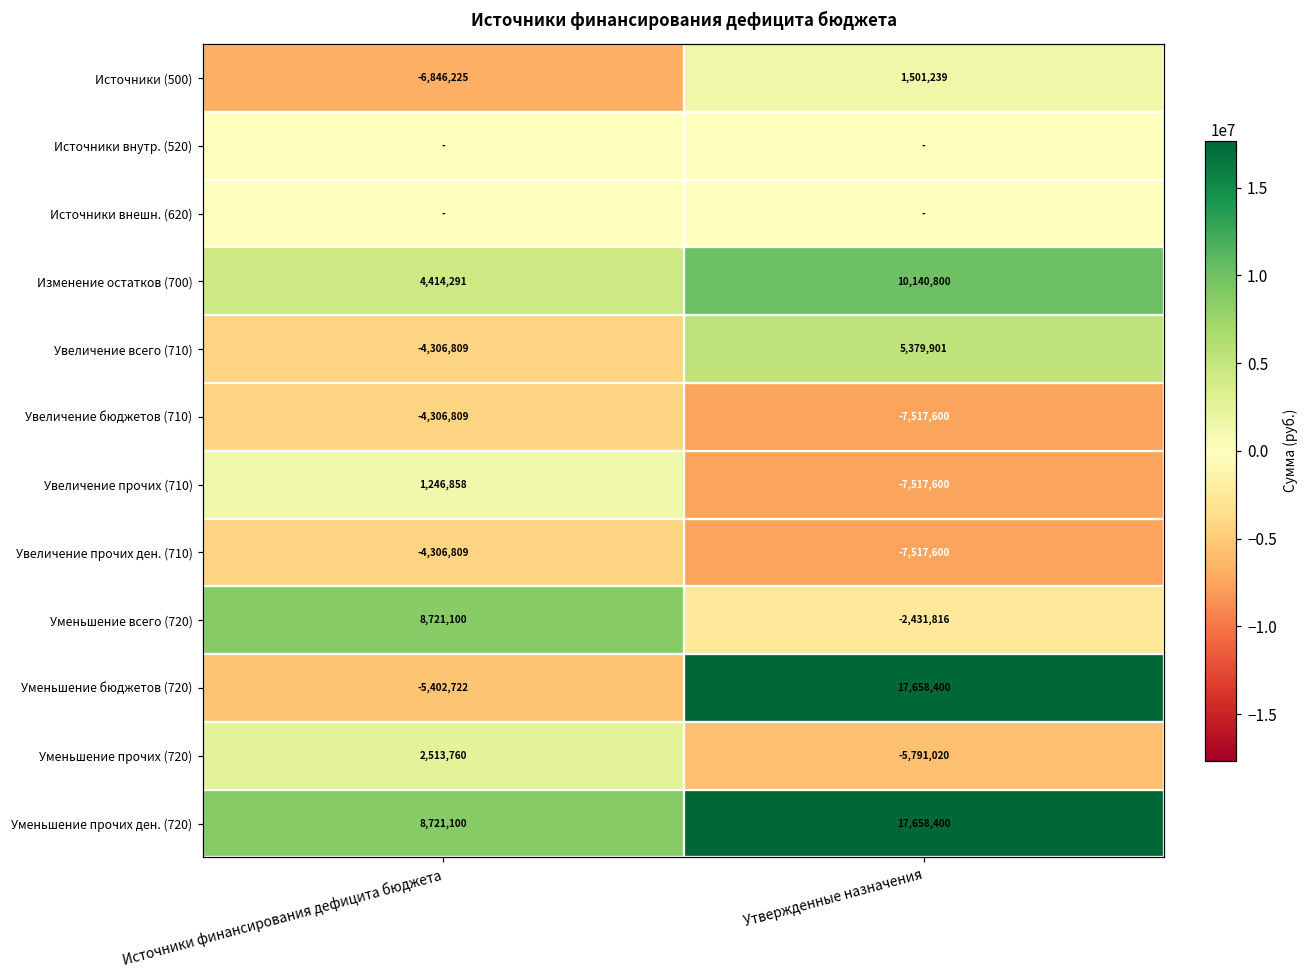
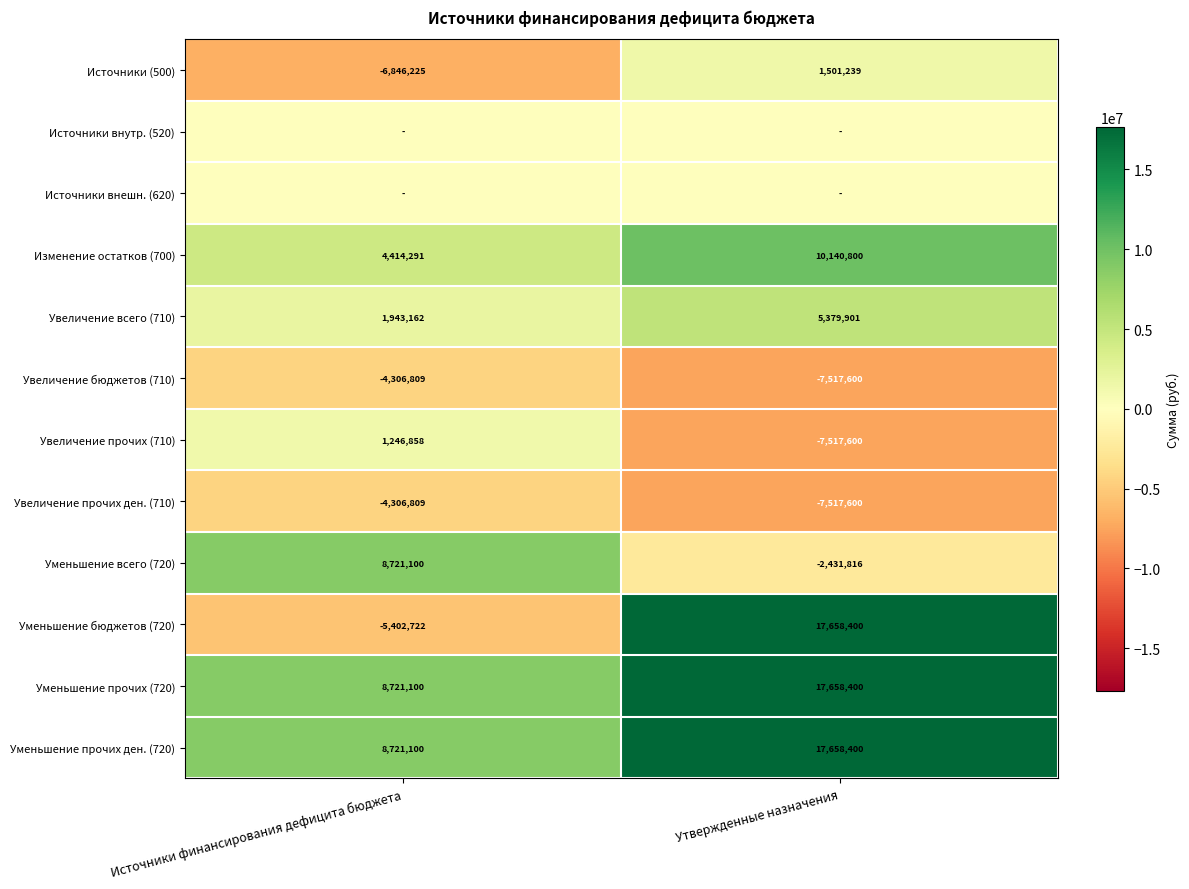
  {
    "Источники (500)": {
      "Источники финансирования дефицита бюджета": "-6,846,225",
      "Утвержденные назначения": "1,501,239"
    },
    "Изменение остатков (700)": {
      "Источники финансирования дефицита бюджета": "4,414,291",
      "Утвержденные назначения": "10,140,800"
    },
    "Увеличение всего (710)": {
-     "Источники финансирования дефицита бюджета": "-4,306,809",
+     "Источники финансирования дефицита бюджета": "1,943,162",
      "Утвержденные назначения": "5,379,901"
    },
    "Увеличение бюджетов (710)": {
      "Источники финансирования дефицита бюджета": "-4,306,809",
      "Утвержденные назначения": "-7,517,600"
    },
    "Увеличение прочих (710)": {
      "Источники финансирования дефицита бюджета": "1,246,858",
      "Утвержденные назначения": "-7,517,600"
    },
    "Увеличение прочих ден. (710)": {
      "Источники финансирования дефицита бюджета": "-4,306,809",
      "Утвержденные назначения": "-7,517,600"
    },
    "Уменьшение всего (720)": {
      "Источники финансирования дефицита бюджета": "8,721,100",
      "Утвержденные назначения": "-2,431,816"
    },
    "Уменьшение бюджетов (720)": {
      "Источники финансирования дефицита бюджета": "-5,402,722",
      "Утвержденные назначения": "17,658,400"
    },
    "Уменьшение прочих (720)": {
-     "Источники финансирования дефицита бюджета": "2,513,760",
-     "Утвержденные назначения": "-5,791,020"
+     "Источники финансирования дефицита бюджета": "8,721,100",
+     "Утвержденные назначения": "17,658,400"
    },
    "Уменьшение прочих ден. (720)": {
      "Источники финансирования дефицита бюджета": "8,721,100",
      "Утвержденные назначения": "17,658,400"
    }
  }
